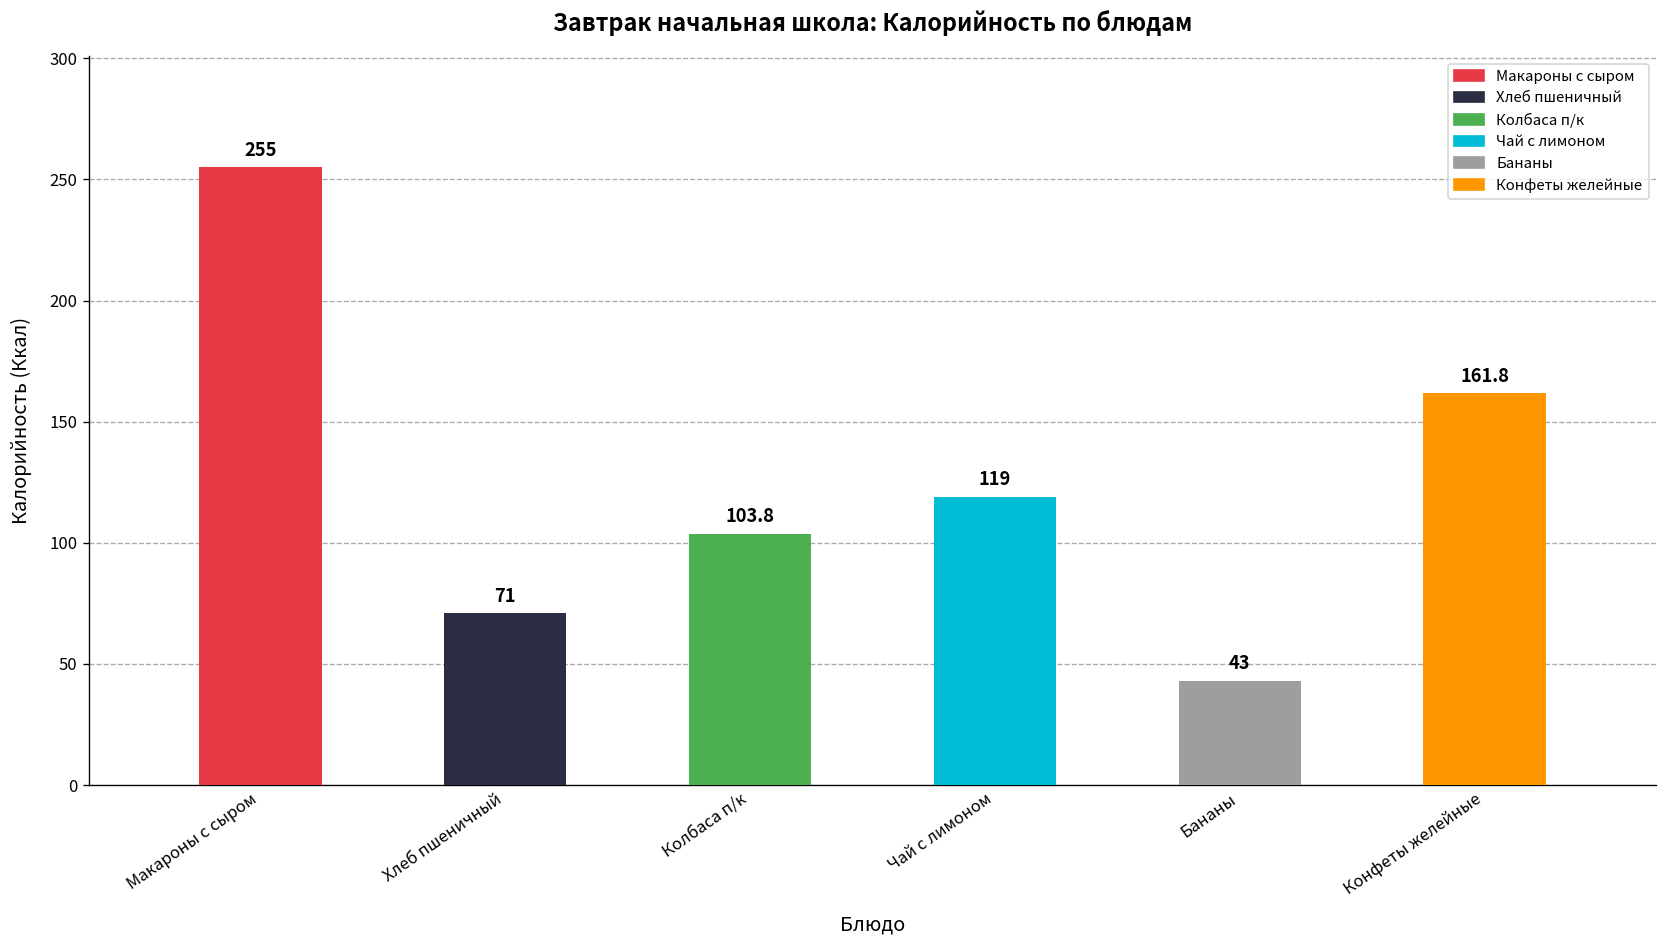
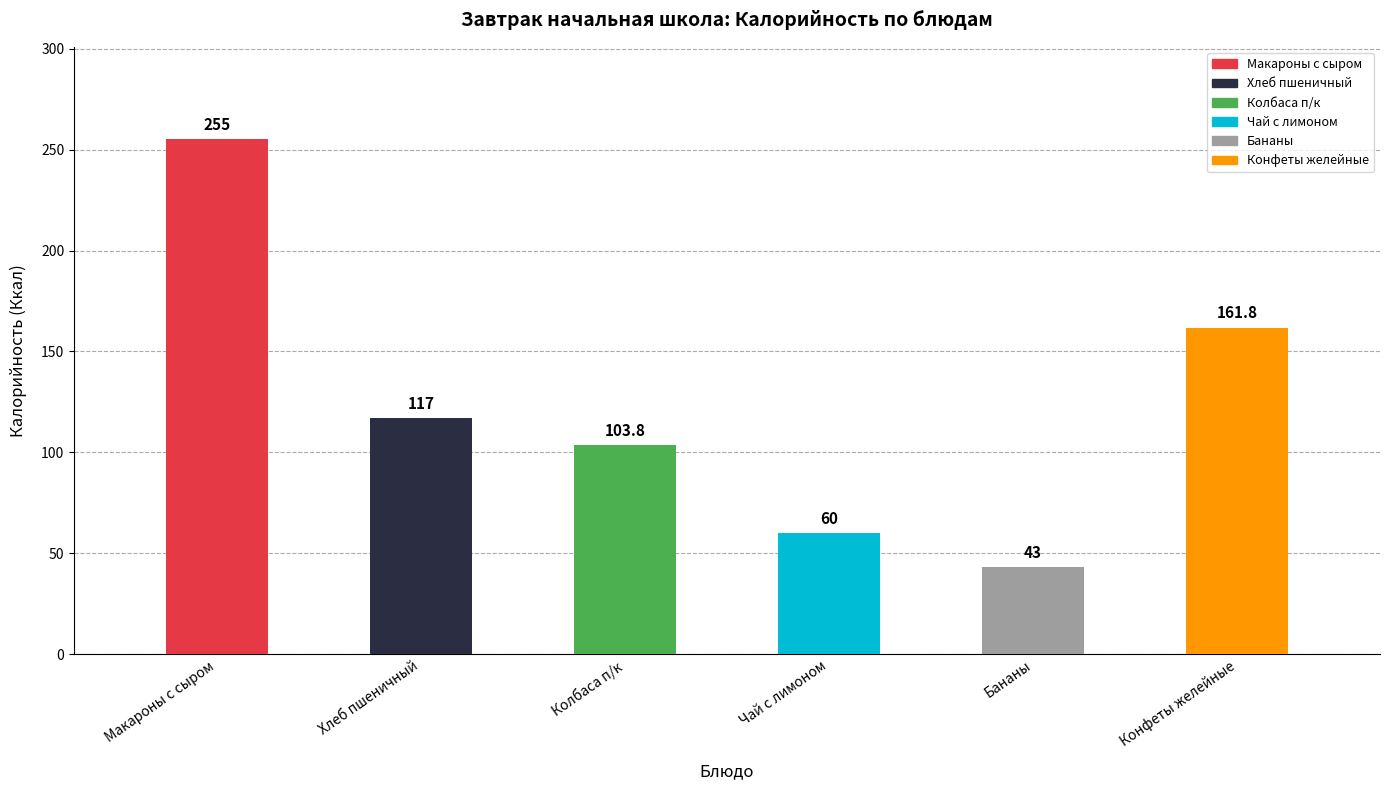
  {
    "Макароны с сыром": 255,
-   "Хлеб пшеничный": 71,
+   "Хлеб пшеничный": 117,
    "Колбаса п/к": 103.8,
-   "Чай с лимоном": 119,
+   "Чай с лимоном": 60,
    "Бананы": 43,
    "Конфеты желейные": 161.8
  }
